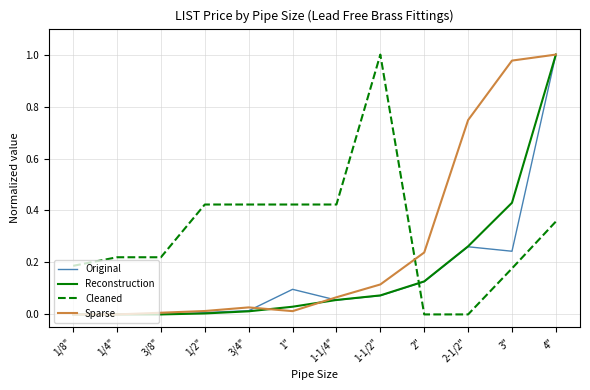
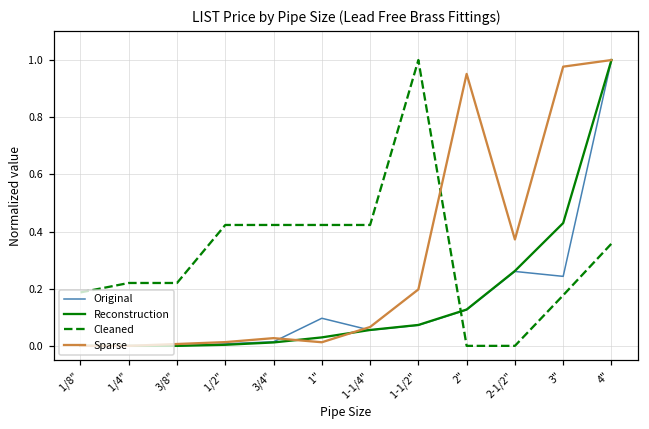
  {
    "Original": {
      "1\"": 0.10,
      "3\"": 0.24
    },
    "Sparse": {
      "3/4\"": 0.03,
      "1\"": 0.01,
      "1-1/4\"": 0.07,
-     "1-1/2\"": 0.12,
-     "2\"": 0.24,
-     "2-1/2\"": 0.75,
+     "1-1/2\"": 0.20,
+     "2\"": 0.95,
+     "2-1/2\"": 0.37,
      "3\"": 0.98
    }
  }
